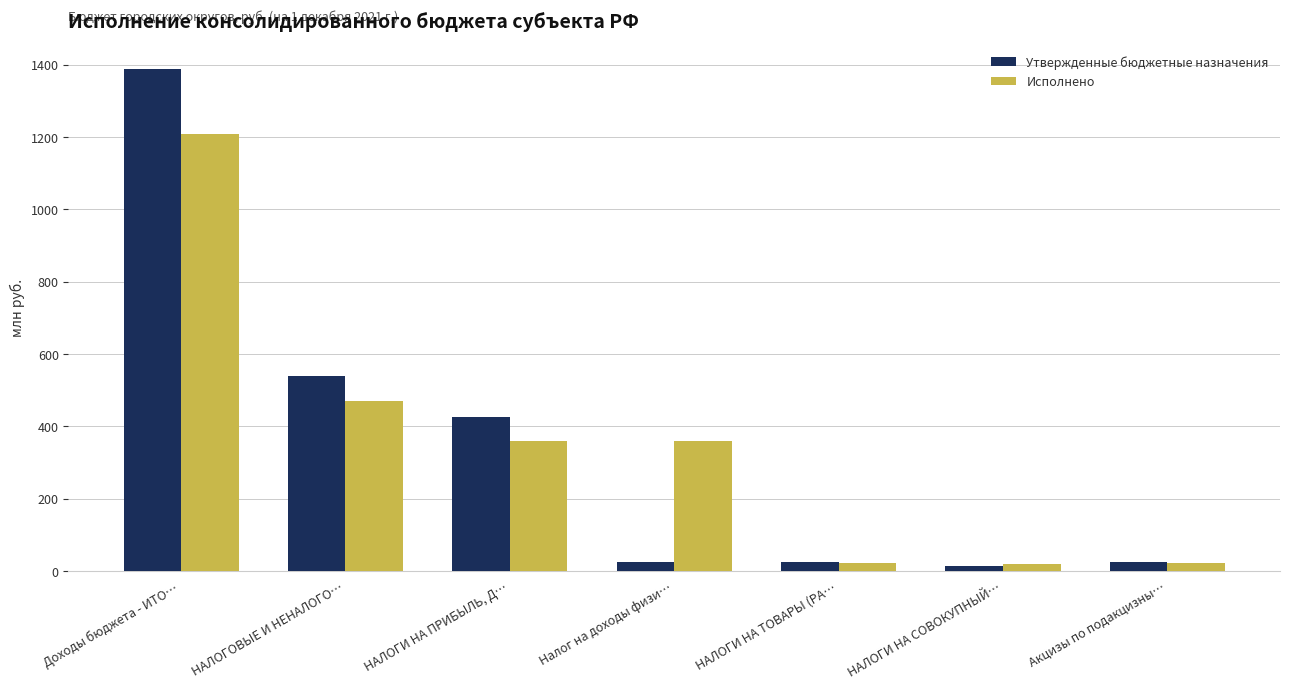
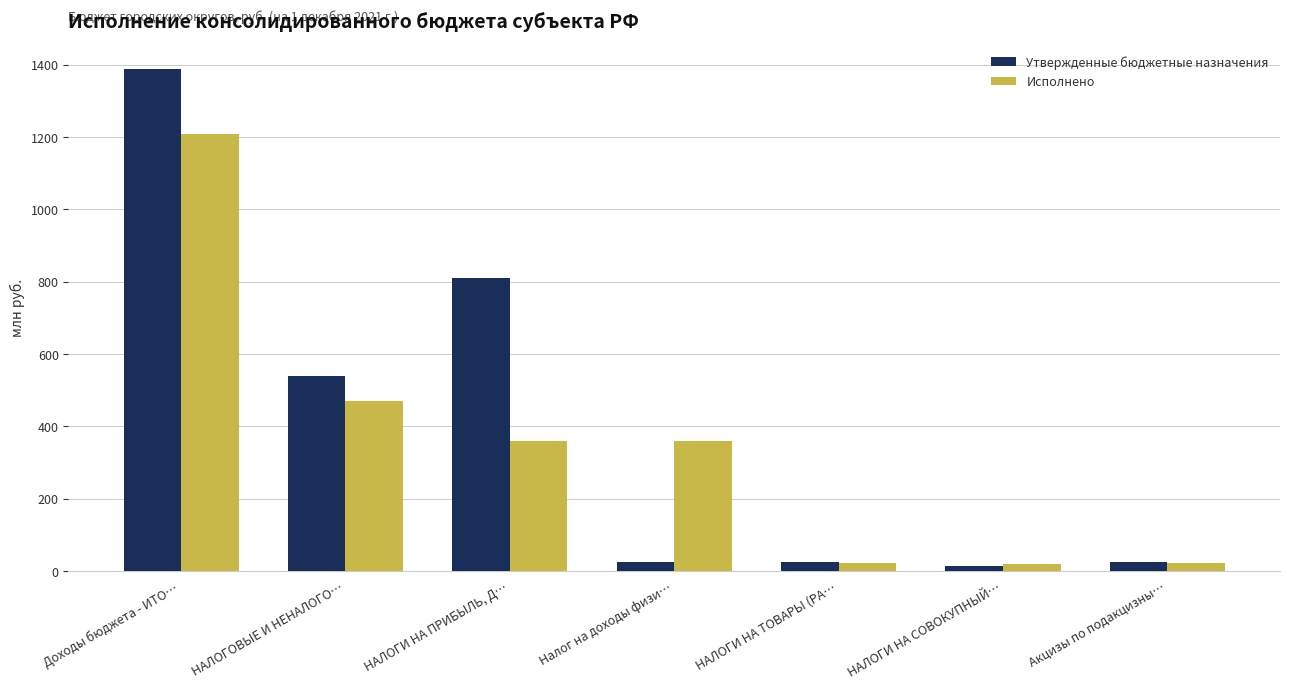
  {
    "Утвержденные бюджетные назначения": {
      "Доходы бюджета - ИТО…": 1390,
      "НАЛОГОВЫЕ И НЕНАЛОГО…": 540,
-     "НАЛОГИ НА ПРИБЫЛЬ, Д…": 430,
+     "НАЛОГИ НА ПРИБЫЛЬ, Д…": 810,
      "Налог на доходы физи…": 20,
      "НАЛОГИ НА ТОВАРЫ (РА…": 30,
      "НАЛОГИ НА СОВОКУПНЫЙ…": 10,
      "Акцизы по подакцизны…": 30
    },
    "Исполнено": {
      "Доходы бюджета - ИТО…": 1210,
      "НАЛОГОВЫЕ И НЕНАЛОГО…": 470,
      "НАЛОГИ НА ПРИБЫЛЬ, Д…": 360,
      "Налог на доходы физи…": 360,
      "НАЛОГИ НА ТОВАРЫ (РА…": 20,
      "НАЛОГИ НА СОВОКУПНЫЙ…": 20,
      "Акцизы по подакцизны…": 20
    }
  }
